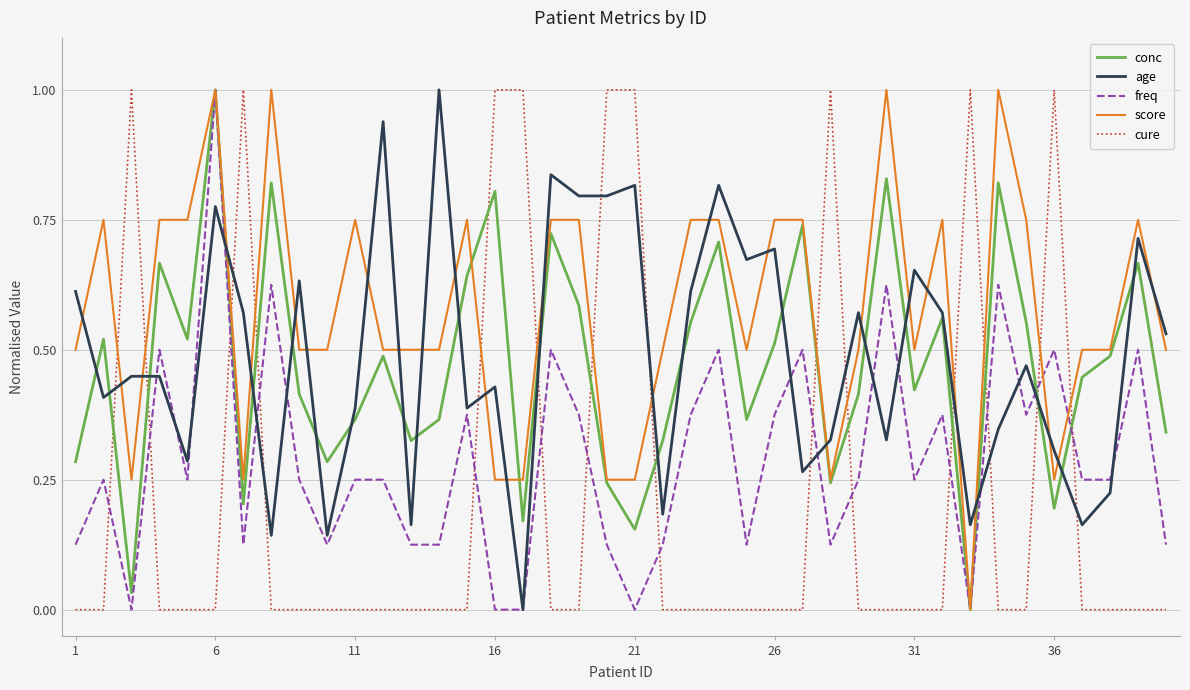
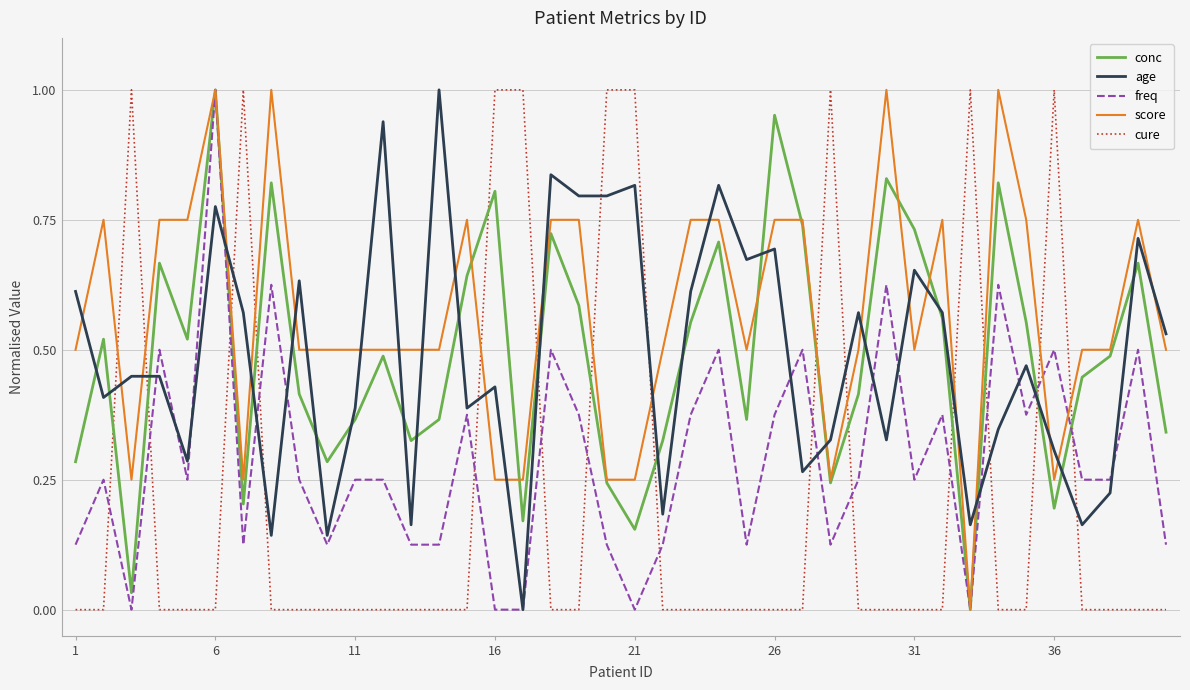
  {
    "conc": {
      "1": 0.28,
      "11": 0.37,
      "16": 0.80,
      "21": 0.15,
-     "26": 0.51,
-     "31": 0.42,
+     "26": 0.95,
+     "31": 0.73,
      "36": 0.20
    },
    "age": {
      "1": 0.61,
      "6": 0.78,
      "11": 0.39,
      "16": 0.43,
      "21": 0.82,
      "26": 0.69,
      "31": 0.65,
      "36": 0.31
    },
    "freq": {
      "1": 0.13,
      "11": 0.25,
      "16": 0.00,
      "21": 0.00,
      "26": 0.38,
      "31": 0.25,
      "36": 0.50
    },
    "score": {
      "1": 0.50,
-     "11": 0.75,
+     "11": 0.50,
      "16": 0.25,
      "21": 0.25,
      "26": 0.75,
      "31": 0.50,
      "36": 0.25
    },
    "cure": {
      "1": 0.00,
      "6": 0.00,
      "11": 0.00,
      "16": 1.00,
      "21": 1.00,
      "26": 0.00,
      "31": 0.00,
      "36": 1.00
    }
  }
